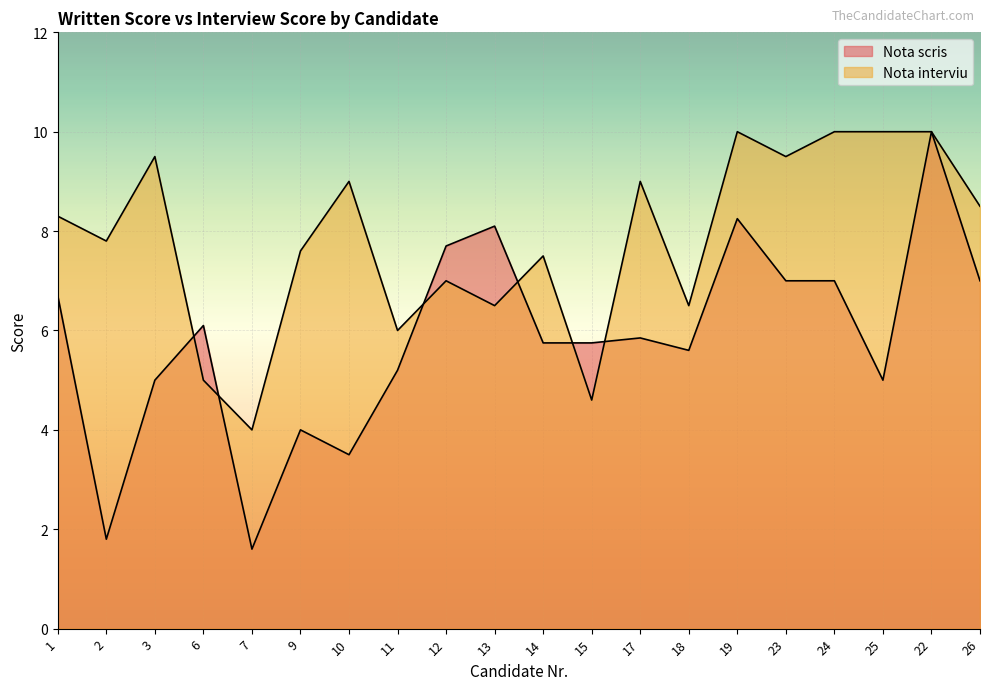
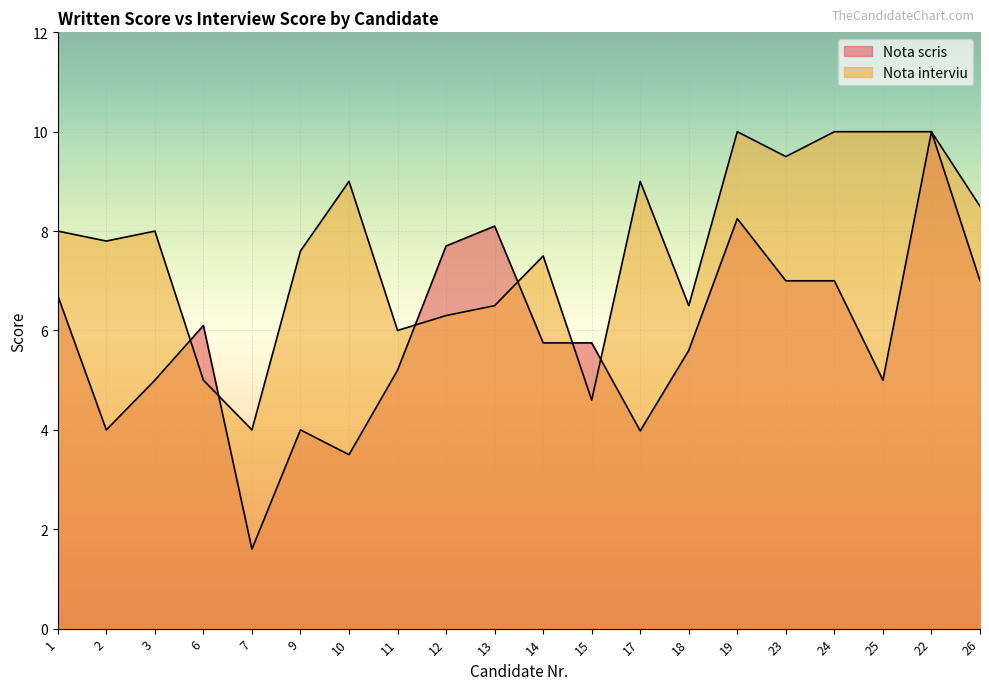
  {
    "Nota scris": {
      "1": 6.7,
-     "2": 1.8,
+     "2": 4.0,
      "3": 5.0,
      "6": 6.1,
      "7": 1.6,
      "9": 4.0,
      "10": 3.5,
      "11": 5.2,
      "12": 7.7,
      "13": 8.1,
      "14": 5.8,
      "15": 5.8,
-     "17": 5.9,
+     "17": 4.0,
      "18": 5.6,
      "19": 8.3,
      "23": 7.0,
      "24": 7.0,
      "25": 5.0,
      "26": 7.0
    },
    "Nota interviu": {
-     "1": 8.3,
+     "1": 8.0,
      "2": 7.8,
-     "3": 9.5,
+     "3": 8.0,
      "6": 5.0,
      "7": 4.0,
      "9": 7.6,
      "10": 9.0,
      "11": 6.0,
-     "12": 7.0,
+     "12": 6.3,
      "13": 6.5,
      "14": 7.5,
      "15": 4.6,
      "17": 9.0,
      "18": 6.5,
      "19": 10.0,
      "23": 9.5,
      "24": 10.0,
      "25": 10.0,
      "26": 8.5
    }
  }
